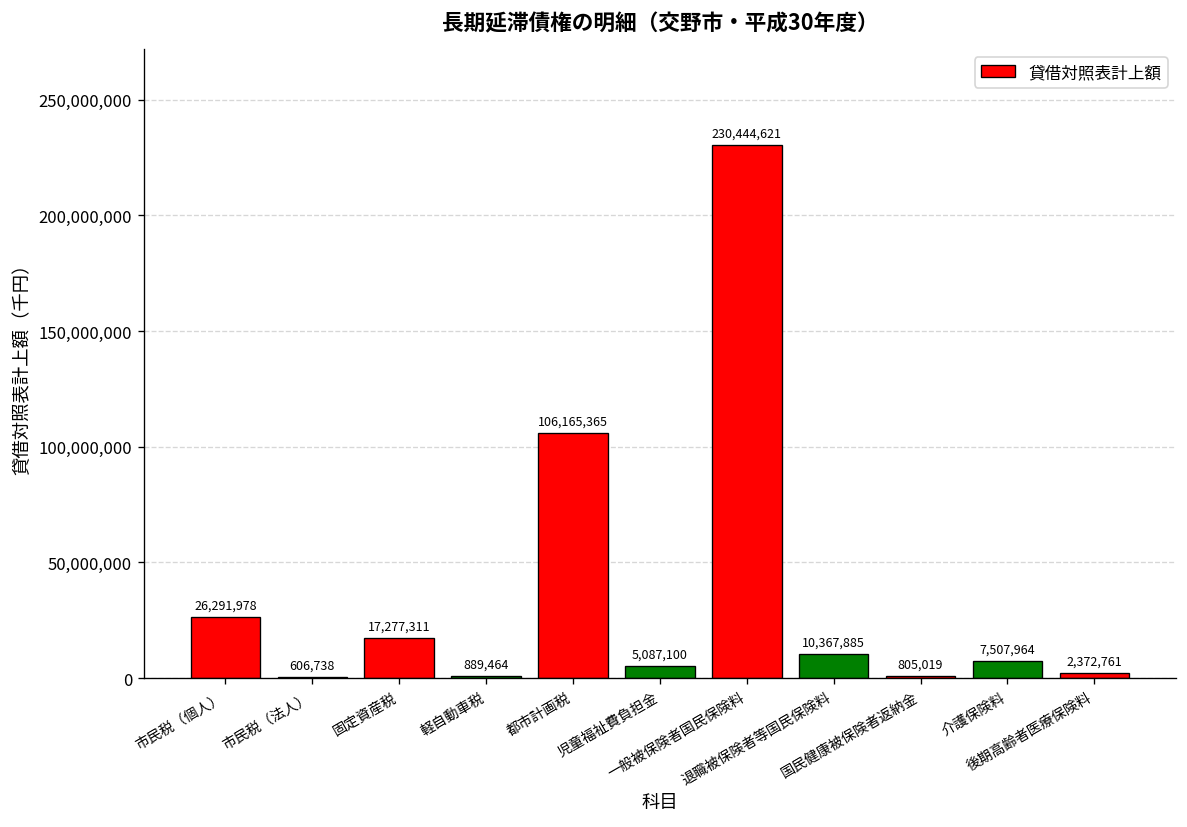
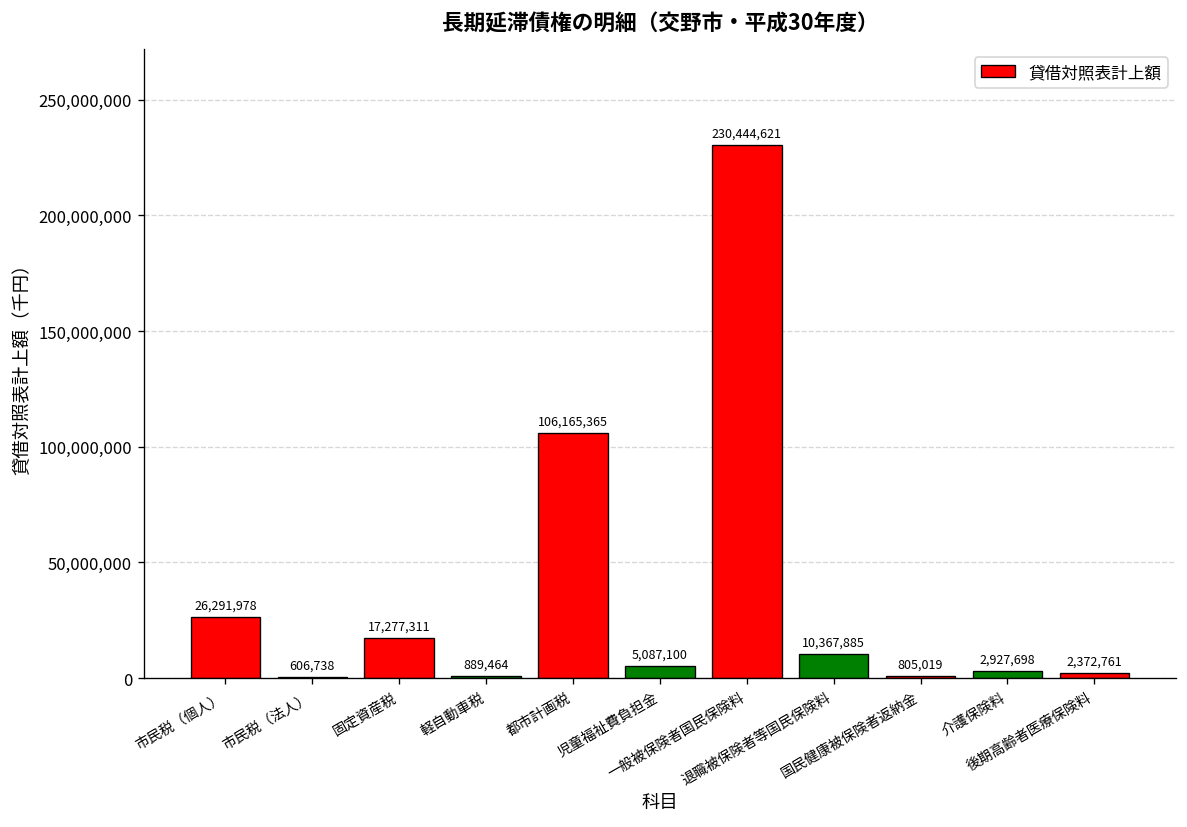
  {
    "市民税（個人）": "26,291,978",
    "市民税（法人）": "606,738",
    "固定資産税": "17,277,311",
    "軽自動車税": "889,464",
    "都市計画税": "106,165,365",
    "児童福祉費負担金": "5,087,100",
    "一般被保険者国民保険料": "230,444,621",
    "退職被保険者等国民保険料": "10,367,885",
    "国民健康被保険者返納金": "805,019",
-   "介護保険料": "7,507,964",
+   "介護保険料": "2,927,698",
    "後期高齢者医療保険料": "2,372,761"
  }
